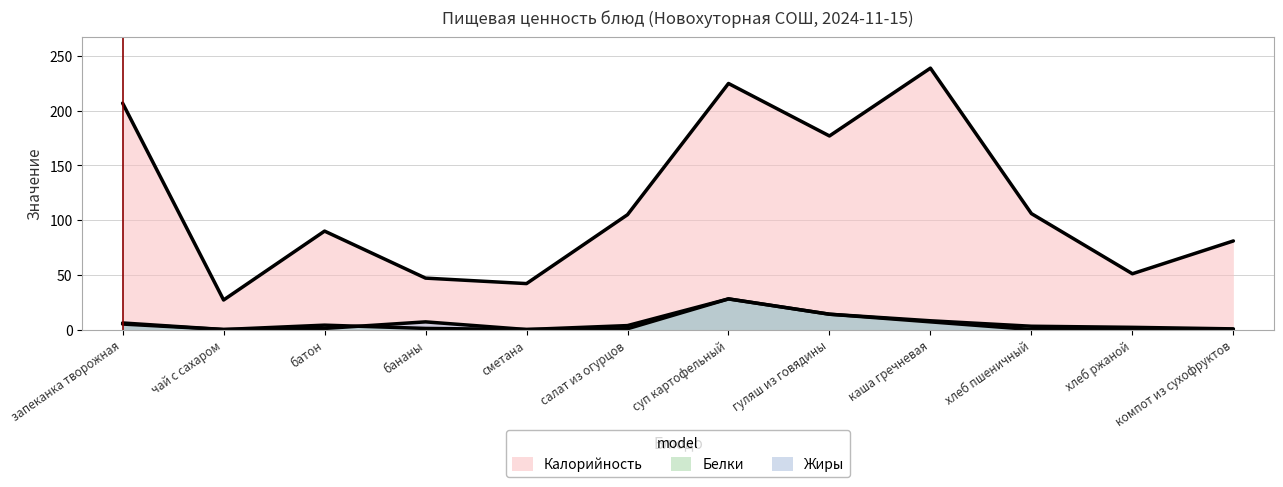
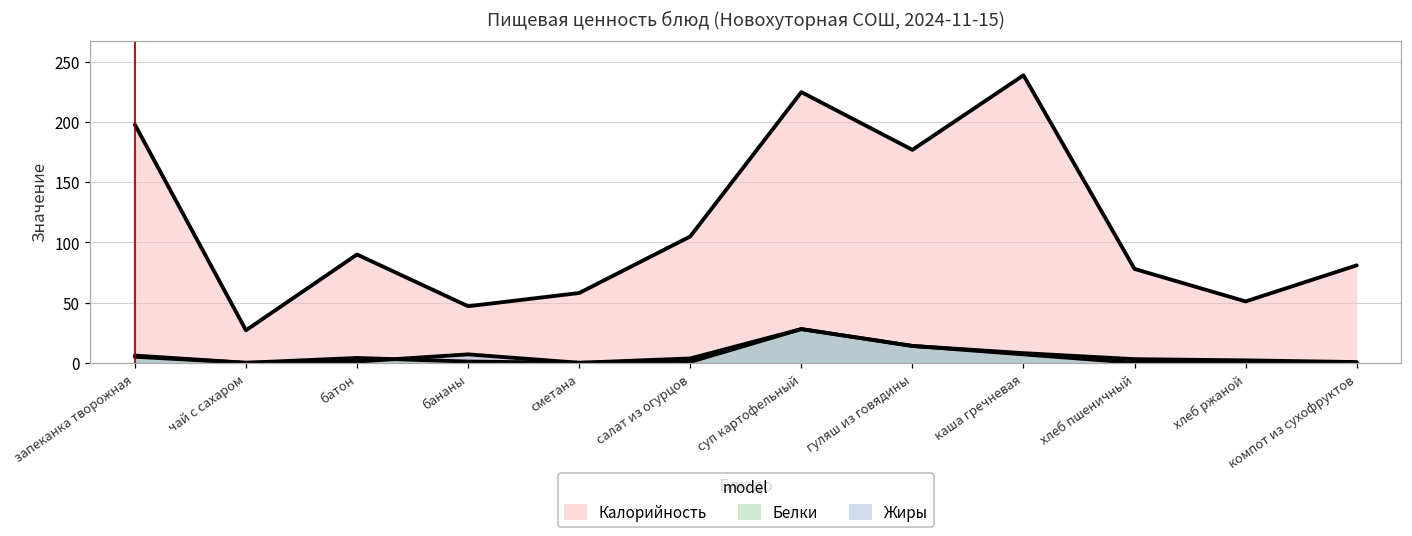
  {
    "Калорийность": {
-     "запеканка творожная": 207,
+     "запеканка творожная": 198,
      "чай с сахаром": 27,
      "батон": 90,
      "бананы": 47,
-     "сметана": 42,
+     "сметана": 58,
      "салат из огурцов": 105,
      "суп картофельный": 225,
      "гуляш из говядины": 177,
      "каша гречневая": 239,
-     "хлеб пшеничный": 106,
+     "хлеб пшеничный": 78,
      "хлеб ржаной": 51,
      "компот из сухофруктов": 81
    }
  }
